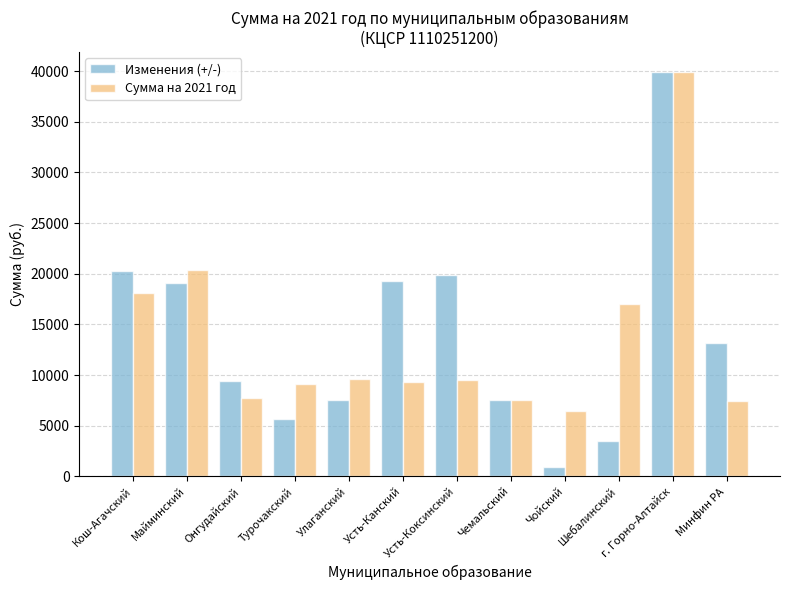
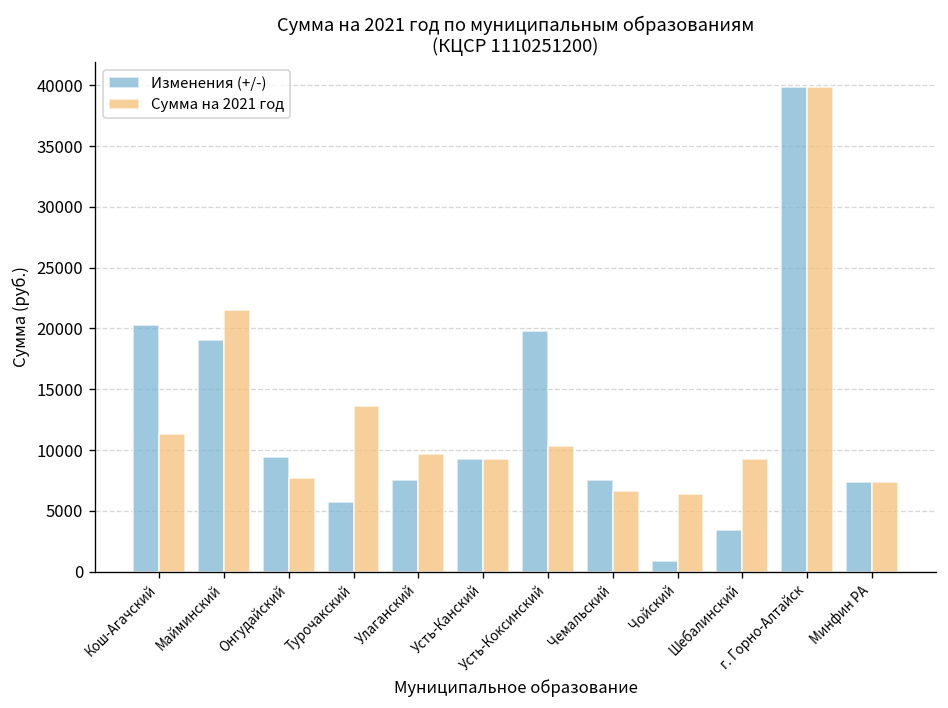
  {
    "Изменения (+/-)": {
      "Кош-Агачский": 20300,
      "Майминский": 19100,
      "Онгудайский": 9400,
      "Турочакский": 5700,
      "Улаганский": 7500,
-     "Усть-Канский": 19300,
+     "Усть-Канский": 9300,
      "Усть-Коксинский": 19800,
      "Чемальский": 7500,
      "Чойский": 900,
      "Шебалинский": 3500,
      "г. Горно-Алтайск": 39900,
-     "Минфин РА": 13200
+     "Минфин РА": 7400
    },
    "Сумма на 2021 год": {
-     "Кош-Агачский": 18100,
-     "Майминский": 20400,
+     "Кош-Агачский": 11300,
+     "Майминский": 21500,
      "Онгудайский": 7700,
-     "Турочакский": 9100,
+     "Турочакский": 13700,
      "Улаганский": 9600,
      "Усть-Канский": 9300,
-     "Усть-Коксинский": 9500,
-     "Чемальский": 7500,
+     "Усть-Коксинский": 10300,
+     "Чемальский": 6700,
      "Чойский": 6400,
-     "Шебалинский": 17000,
+     "Шебалинский": 9300,
      "г. Горно-Алтайск": 39900,
      "Минфин РА": 7400
    }
  }
